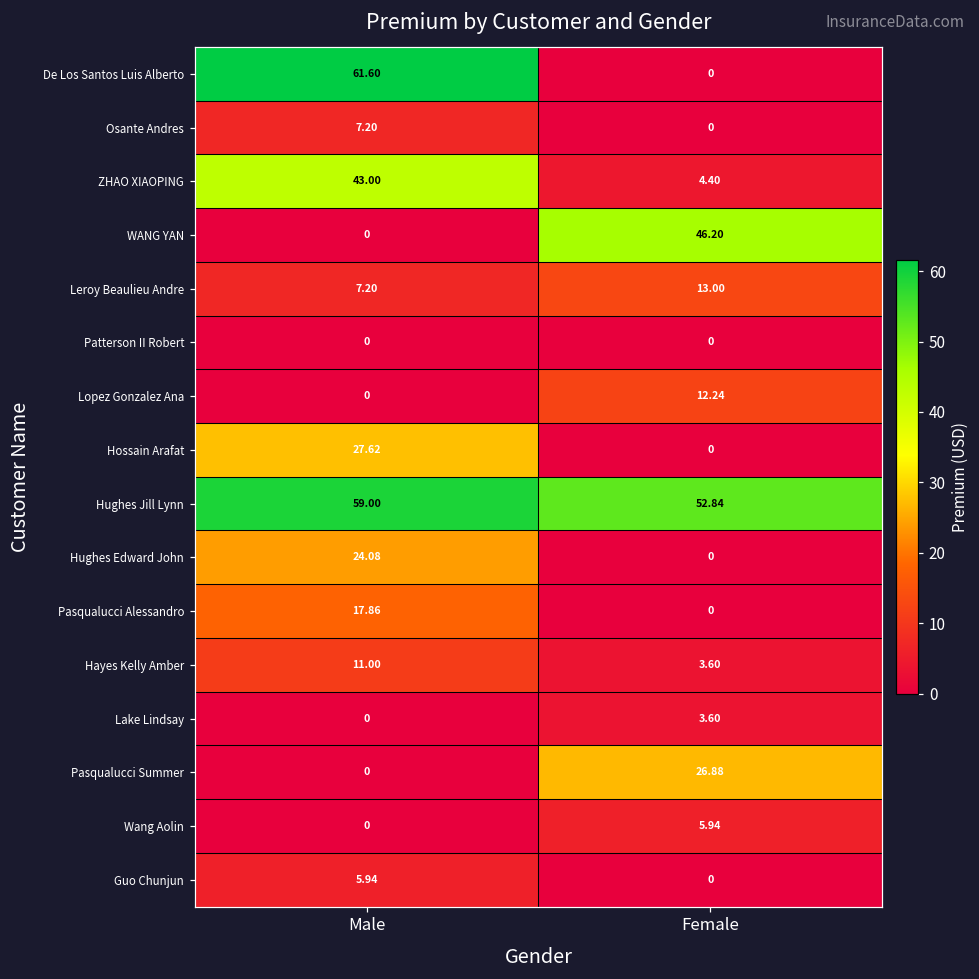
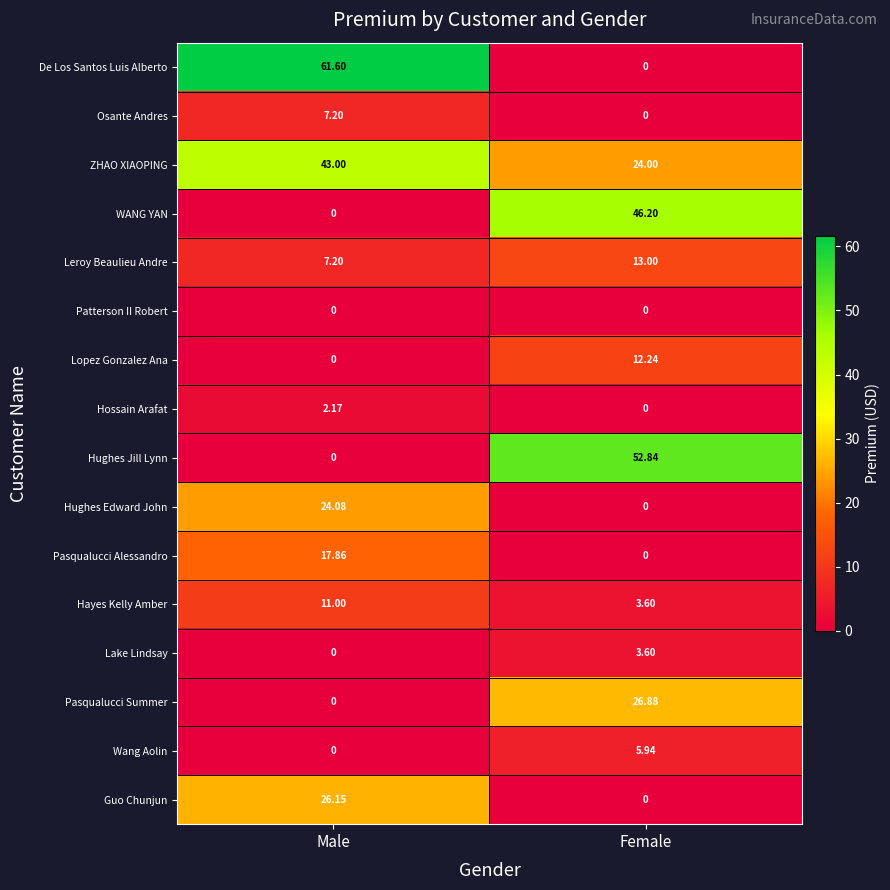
  {
    "De Los Santos Luis Alberto": {
      "Male": 61.60,
      "Female": 0
    },
    "Osante Andres": {
      "Male": 7.20,
      "Female": 0
    },
    "ZHAO XIAOPING": {
      "Male": 43.00,
-     "Female": 4.40
+     "Female": 24.00
    },
    "WANG YAN": {
      "Male": 0,
      "Female": 46.20
    },
    "Leroy Beaulieu Andre": {
      "Male": 7.20,
      "Female": 13.00
    },
    "Patterson II Robert": {
      "Male": 0,
      "Female": 0
    },
    "Lopez Gonzalez Ana": {
      "Male": 0,
      "Female": 12.24
    },
    "Hossain Arafat": {
-     "Male": 27.62,
+     "Male": 2.17,
      "Female": 0
    },
    "Hughes Jill Lynn": {
-     "Male": 59.00,
+     "Male": 0,
      "Female": 52.84
    },
    "Hughes Edward John": {
      "Male": 24.08,
      "Female": 0
    },
    "Pasqualucci Alessandro": {
      "Male": 17.86,
      "Female": 0
    },
    "Hayes Kelly Amber": {
      "Male": 11.00,
      "Female": 3.60
    },
    "Lake Lindsay": {
      "Male": 0,
      "Female": 3.60
    },
    "Pasqualucci Summer": {
      "Male": 0,
      "Female": 26.88
    },
    "Wang Aolin": {
      "Male": 0,
      "Female": 5.94
    },
    "Guo Chunjun": {
-     "Male": 5.94,
+     "Male": 26.15,
      "Female": 0
    }
  }
